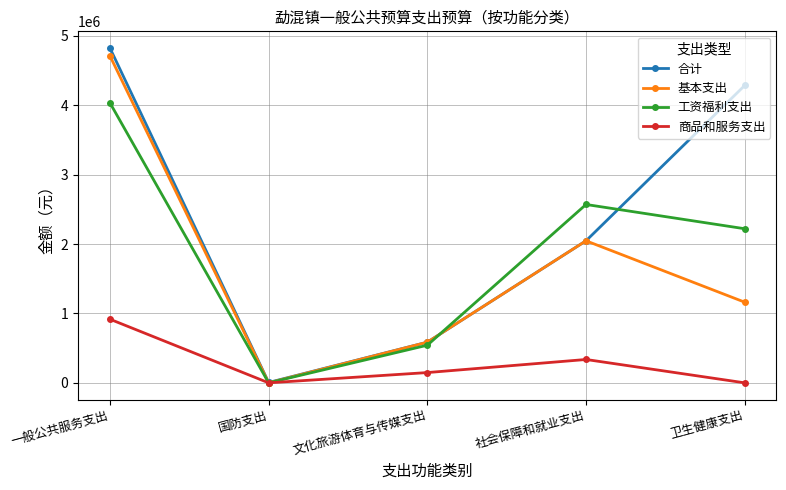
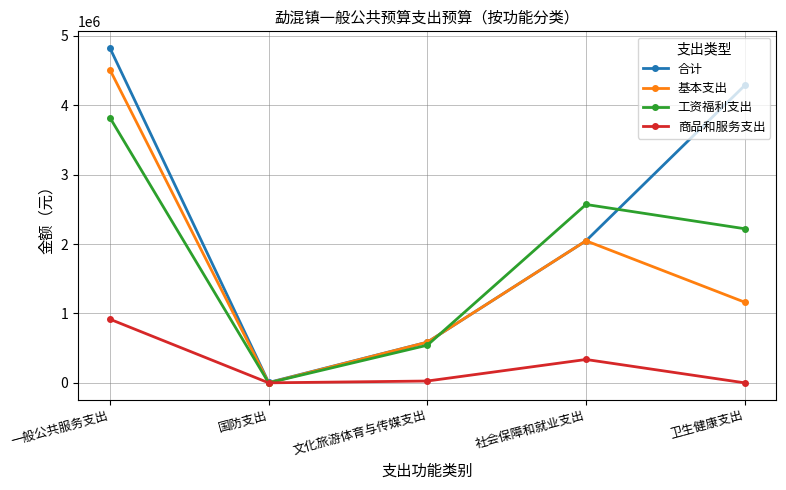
  {
    "合计": {
      "一般公共服务支出": 4800000
    },
    "基本支出": {
-     "一般公共服务支出": 4700000,
+     "一般公共服务支出": 4500000,
      "卫生健康支出": 1200000
    },
    "工资福利支出": {
-     "一般公共服务支出": 4000000,
+     "一般公共服务支出": 3800000,
      "文化旅游体育与传媒支出": 500000,
      "社会保障和就业支出": 2600000,
      "卫生健康支出": 2200000
    },
    "商品和服务支出": {
      "一般公共服务支出": 900000,
-     "文化旅游体育与传媒支出": 100000,
+     "文化旅游体育与传媒支出": 0,
      "社会保障和就业支出": 300000,
      "卫生健康支出": 0
    }
  }
